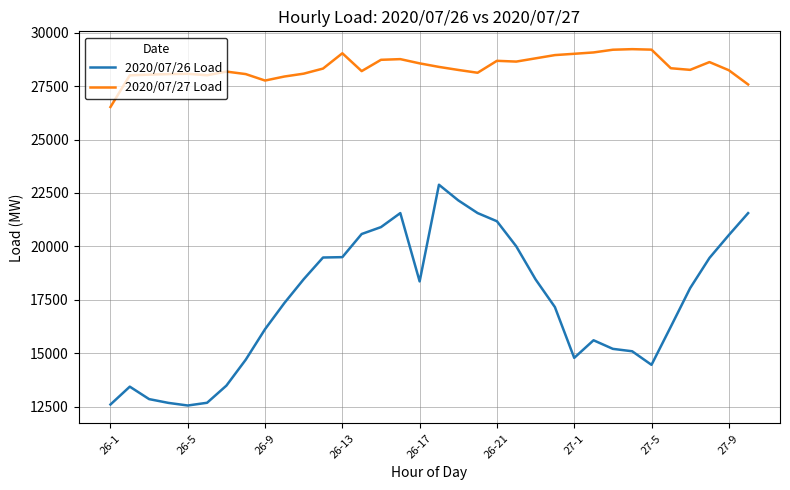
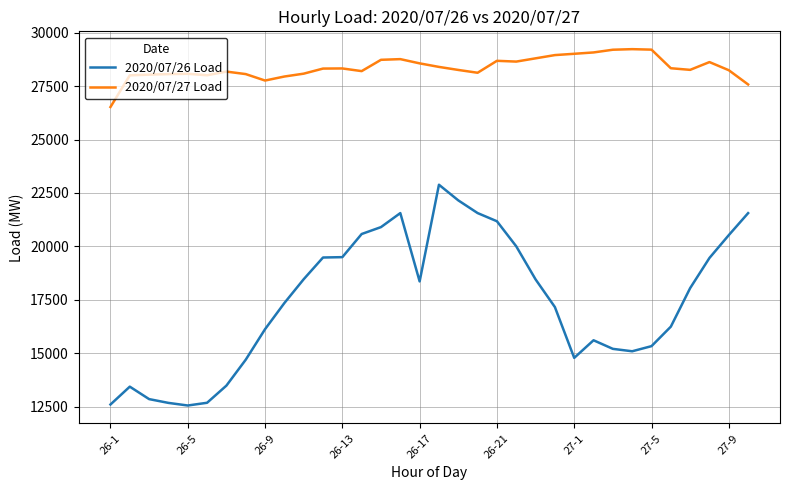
  {
    "2020/07/26 Load": {
      "26-1": 12600,
      "26-5": 12600,
      "26-9": 16100,
      "26-13": 19500,
      "26-17": 18400,
      "26-21": 21200,
      "27-1": 14800,
-     "27-5": 14500,
+     "27-5": 15300,
      "27-9": 20500
    },
    "2020/07/27 Load": {
      "26-1": 26500,
      "26-9": 27800,
-     "26-13": 29000,
+     "26-13": 28300,
      "26-17": 28600,
      "26-21": 28700,
      "27-1": 29000,
      "27-5": 29200,
      "27-9": 28200
    }
  }
